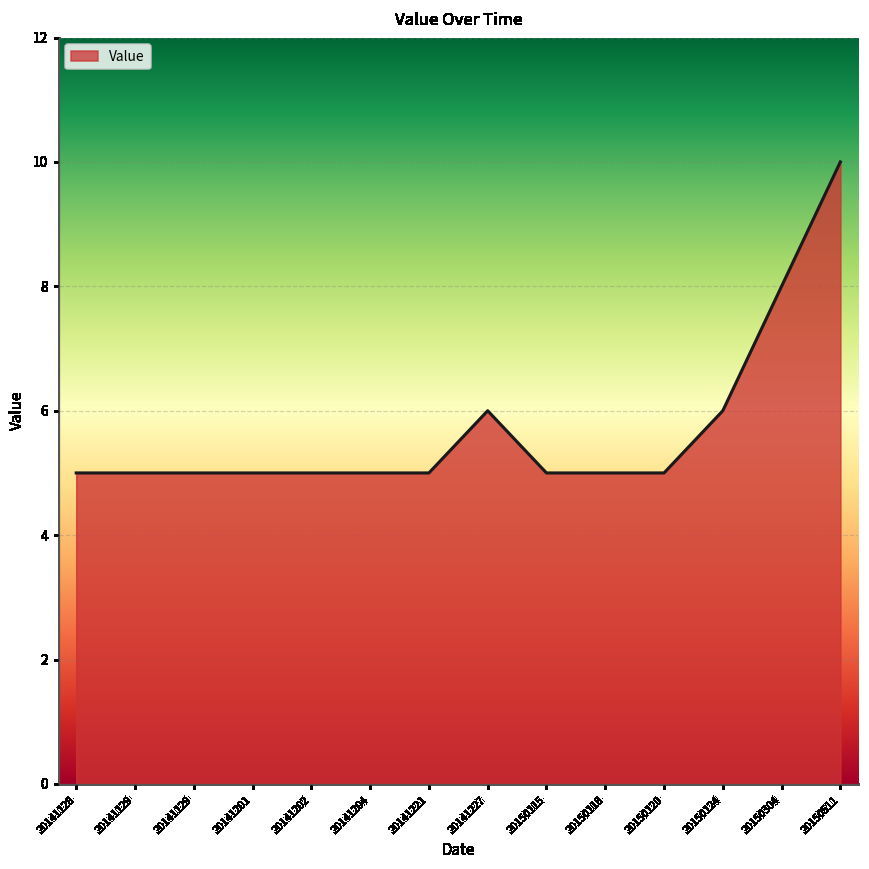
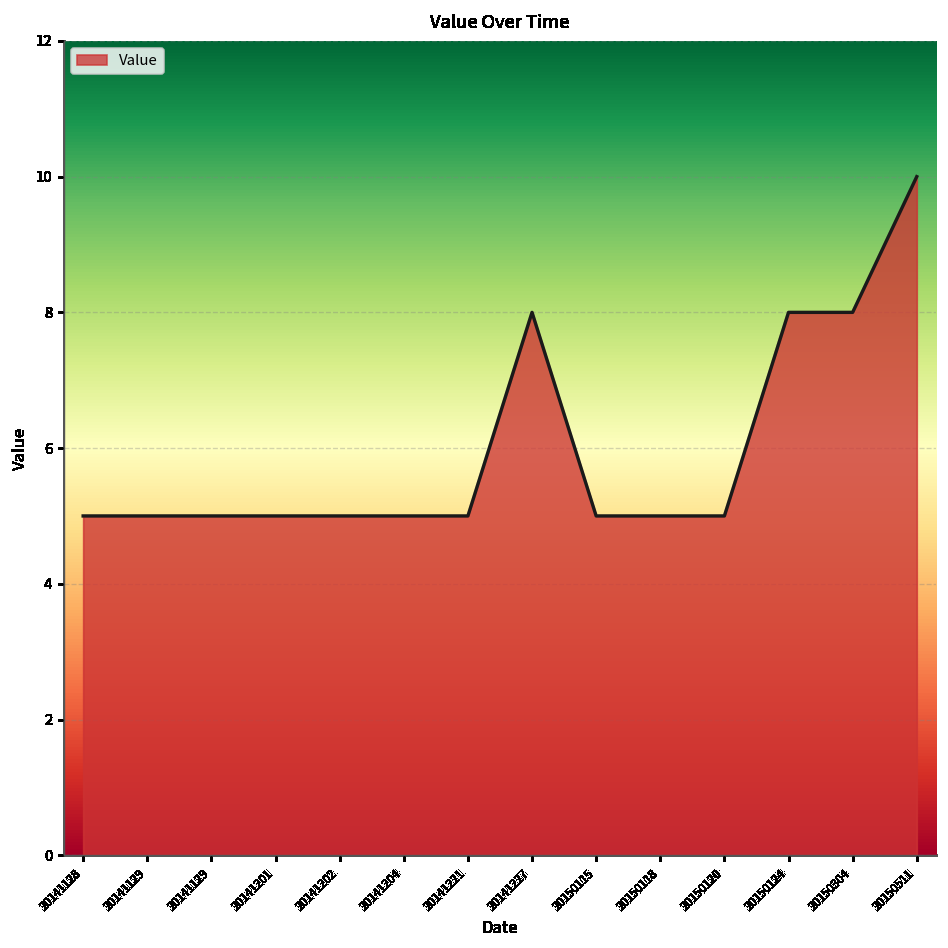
  {
    "20141128": 5,
    "20141201": 5,
    "20141202": 5,
    "20141204": 5,
    "20141221": 5,
-   "20141227": 6,
+   "20141227": 8,
    "20150115": 5,
    "20150118": 5,
    "20150120": 5,
-   "20150124": 6,
+   "20150124": 8,
    "20150304": 8,
    "20150511": 10
  }
